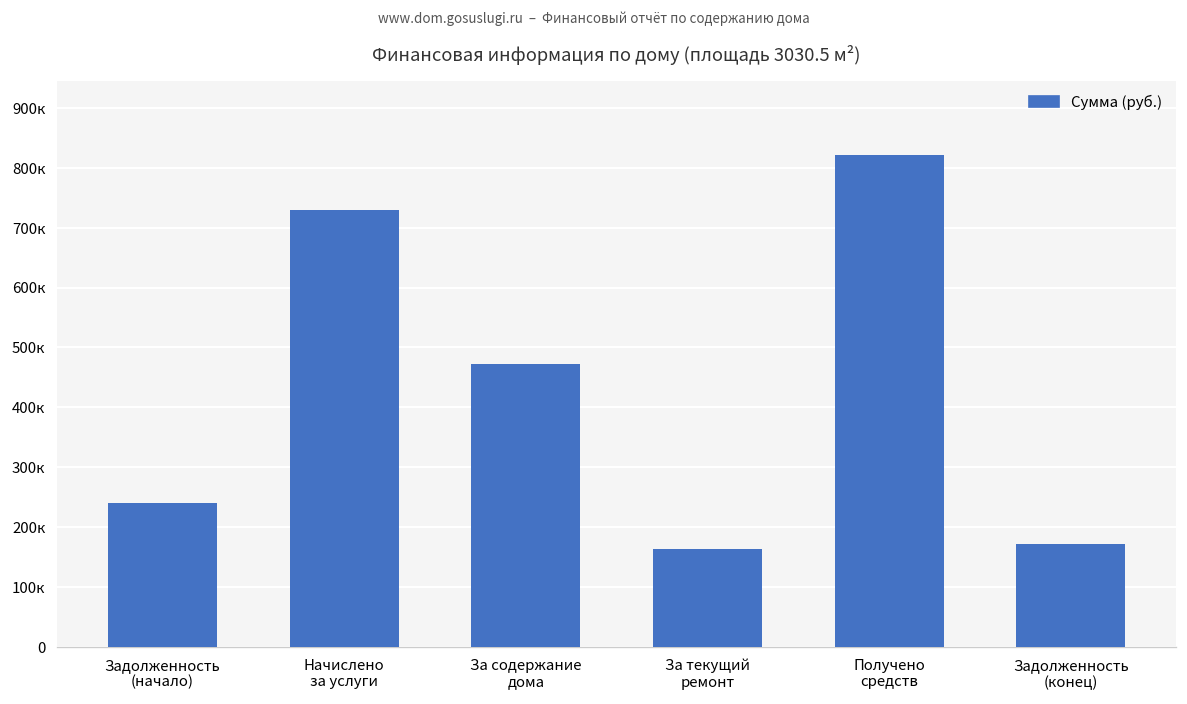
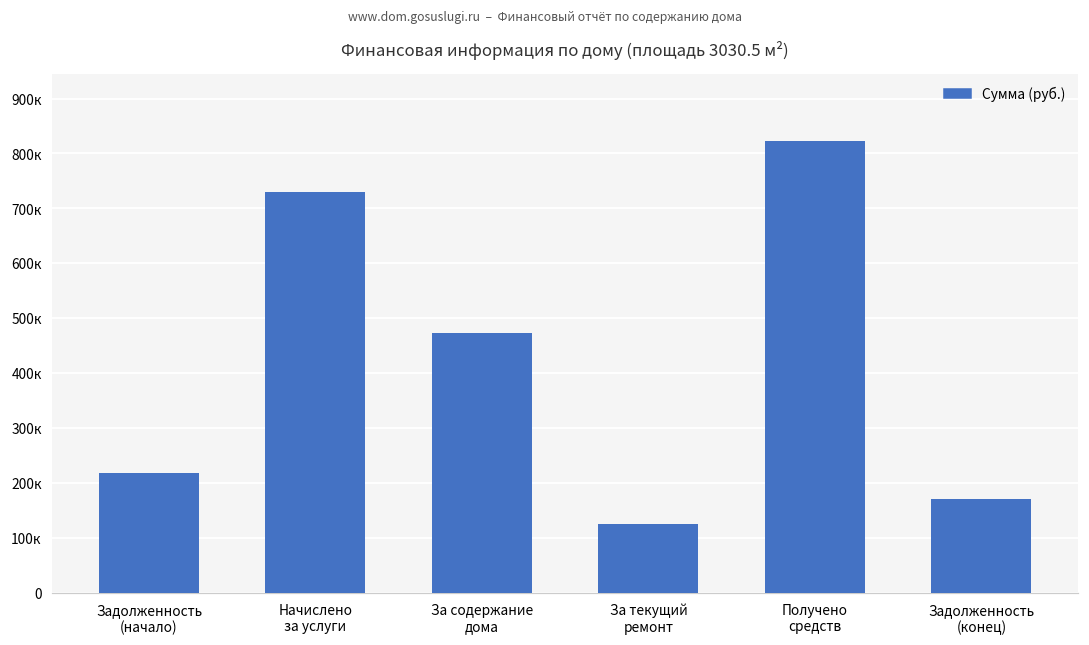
  {
-   "Задолженность (начало)": "240к",
+   "Задолженность (начало)": "220к",
    "Начислено за услуги": "730к",
    "За содержание дома": "470к",
-   "За текущий ремонт": "160к",
+   "За текущий ремонт": "130к",
    "Получено средств": "820к",
    "Задолженность (конец)": "170к"
  }
